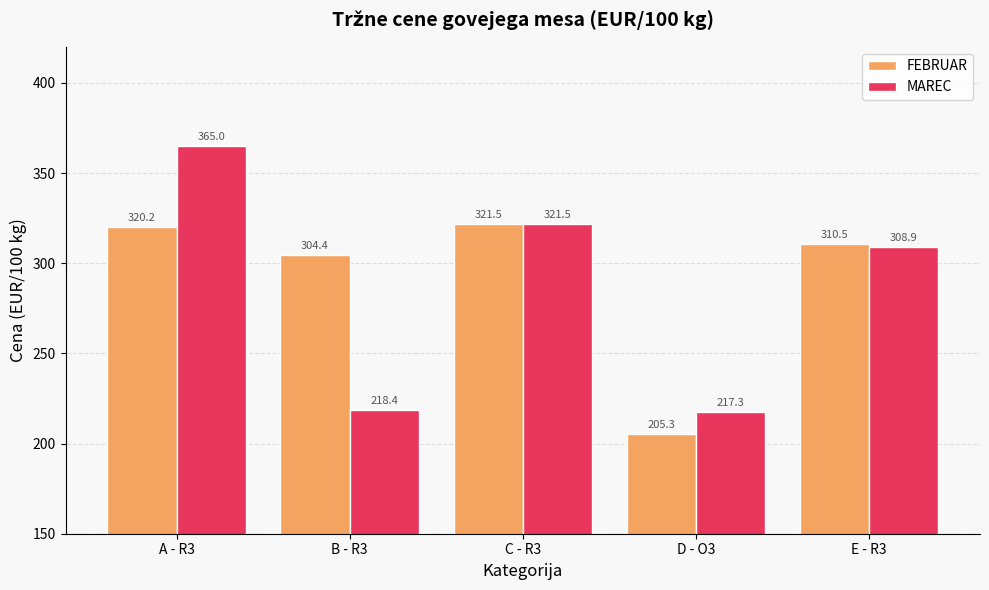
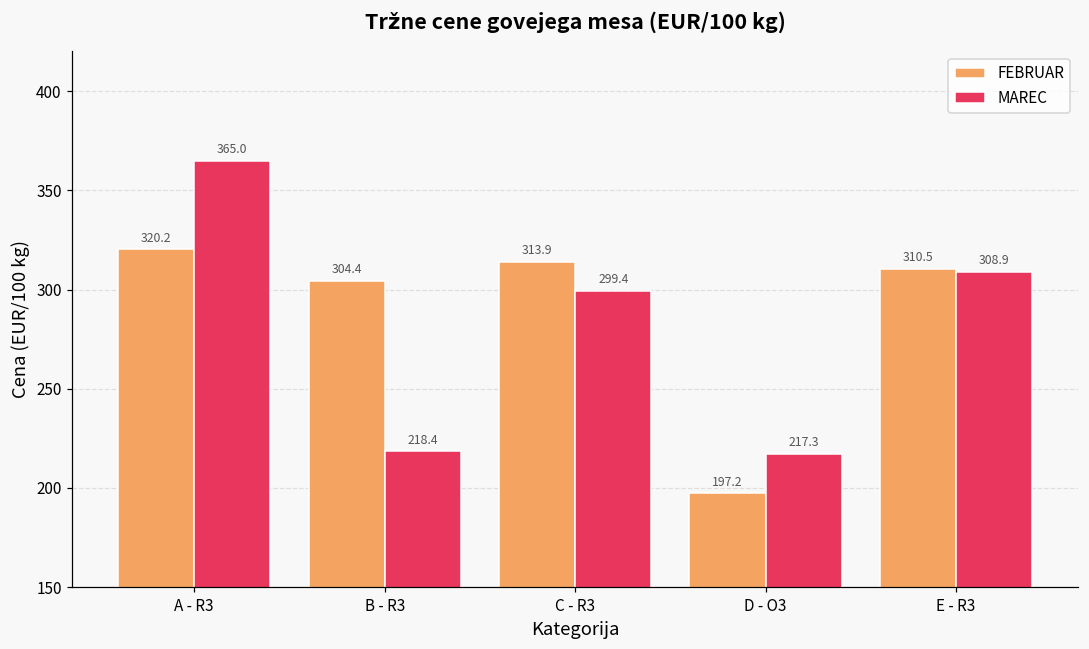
  {
    "FEBRUAR": {
      "A - R3": 320.2,
      "B - R3": 304.4,
-     "C - R3": 321.5,
-     "D - O3": 205.3,
+     "C - R3": 313.9,
+     "D - O3": 197.2,
      "E - R3": 310.5
    },
    "MAREC": {
      "A - R3": 365.0,
      "B - R3": 218.4,
-     "C - R3": 321.5,
+     "C - R3": 299.4,
      "D - O3": 217.3,
      "E - R3": 308.9
    }
  }
